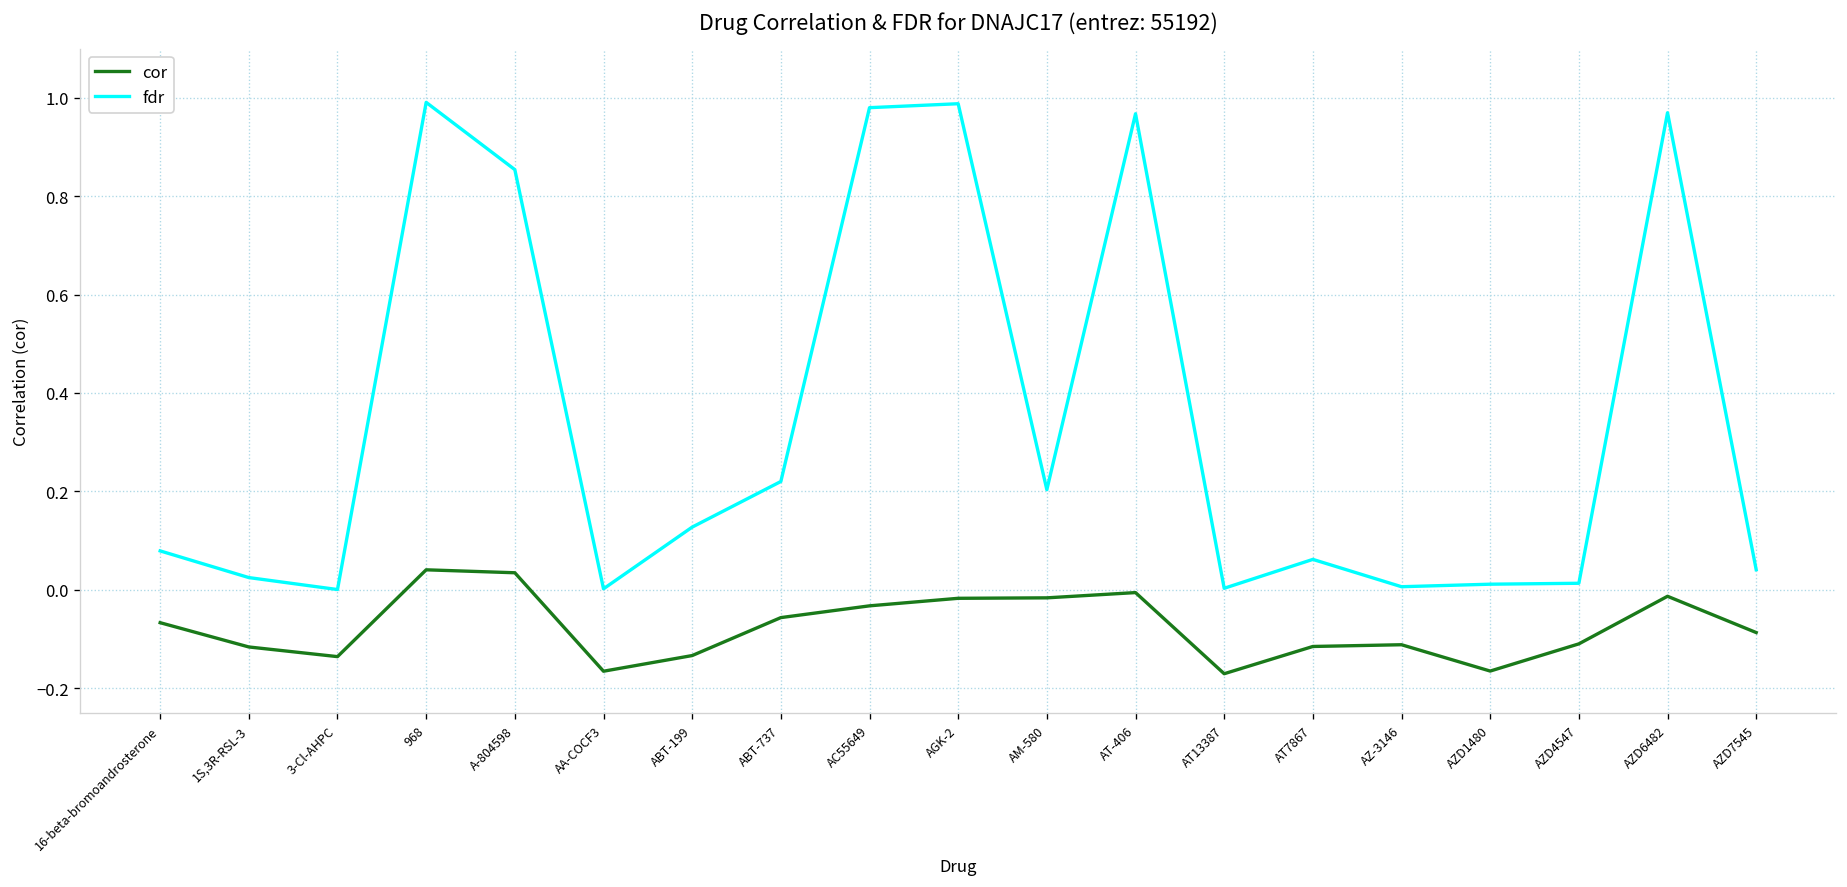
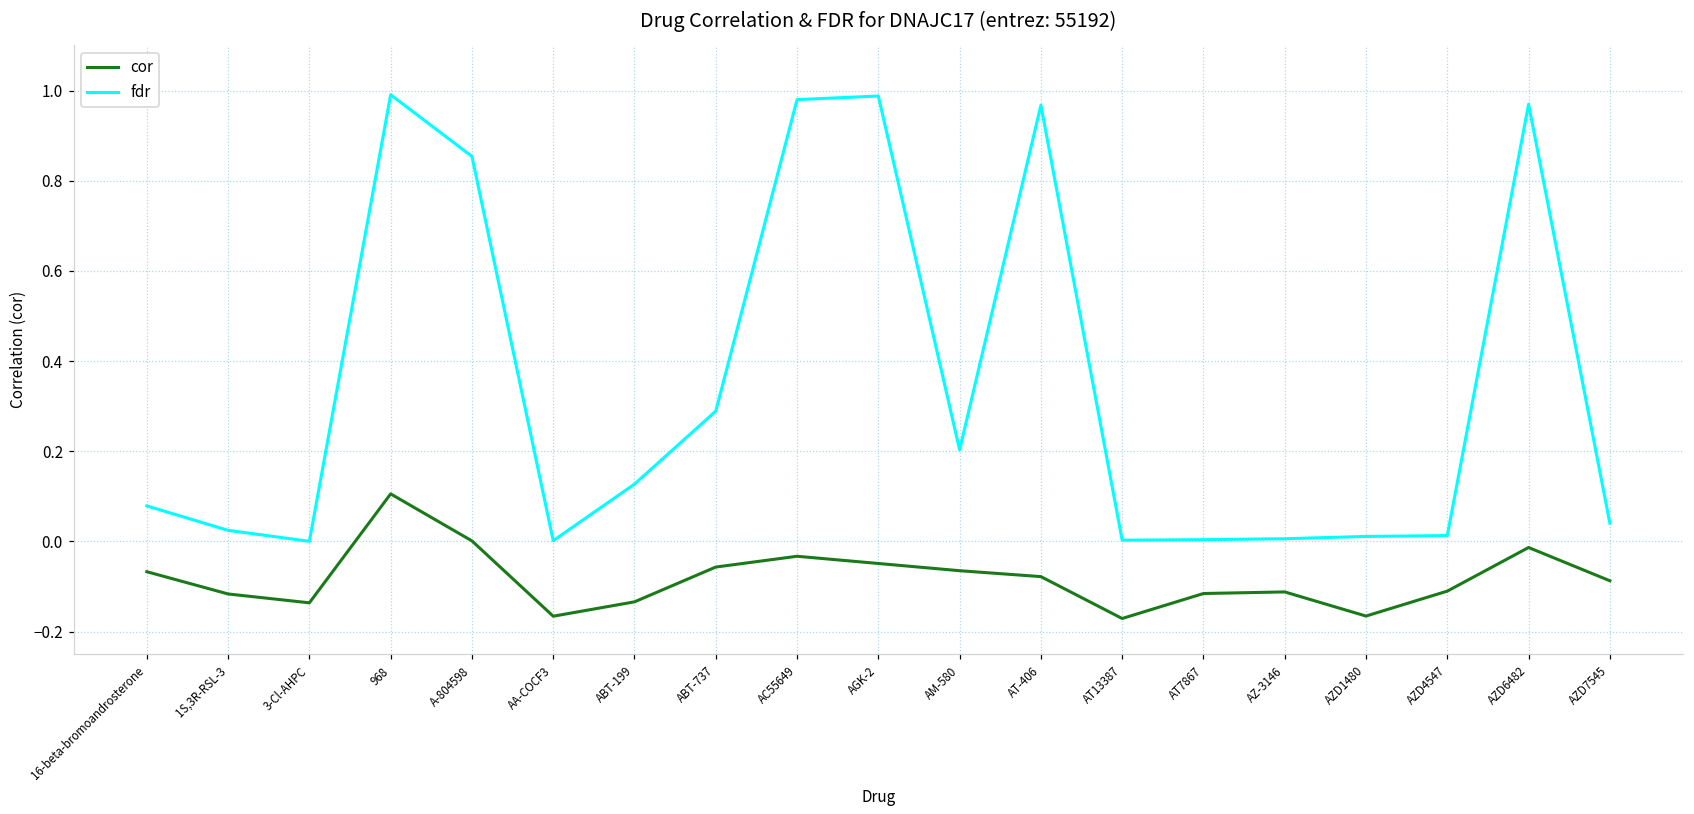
  {
    "cor": {
      "16-beta-bromoandrosterone": -0.07,
      "1S,3R-RSL-3": -0.12,
      "3-Cl-AHPC": -0.14,
-     "968": 0.04,
-     "A-804598": 0.03,
+     "968": 0.11,
+     "A-804598": 0.00,
      "AA-COCF3": -0.17,
      "ABT-199": -0.13,
      "ABT-737": -0.06,
      "AC55649": -0.03,
-     "AGK-2": -0.02,
-     "AM-580": -0.02,
-     "AT-406": -0.01,
+     "AGK-2": -0.05,
+     "AM-580": -0.06,
+     "AT-406": -0.08,
      "AT13387": -0.17,
      "AT7867": -0.12,
      "AZ-3146": -0.11,
      "AZD1480": -0.17,
      "AZD4547": -0.11,
      "AZD6482": -0.01,
      "AZD7545": -0.09
    },
    "fdr": {
      "16-beta-bromoandrosterone": 0.08,
      "1S,3R-RSL-3": 0.02,
      "3-Cl-AHPC": 0.00,
      "968": 0.99,
      "A-804598": 0.85,
      "AA-COCF3": 0.00,
      "ABT-199": 0.13,
-     "ABT-737": 0.22,
+     "ABT-737": 0.29,
      "AC55649": 0.98,
      "AGK-2": 0.99,
      "AM-580": 0.20,
      "AT-406": 0.97,
      "AT13387": 0.00,
-     "AT7867": 0.06,
+     "AT7867": 0.00,
      "AZ-3146": 0.01,
      "AZD1480": 0.01,
      "AZD4547": 0.01,
      "AZD6482": 0.97,
      "AZD7545": 0.04
    }
  }
